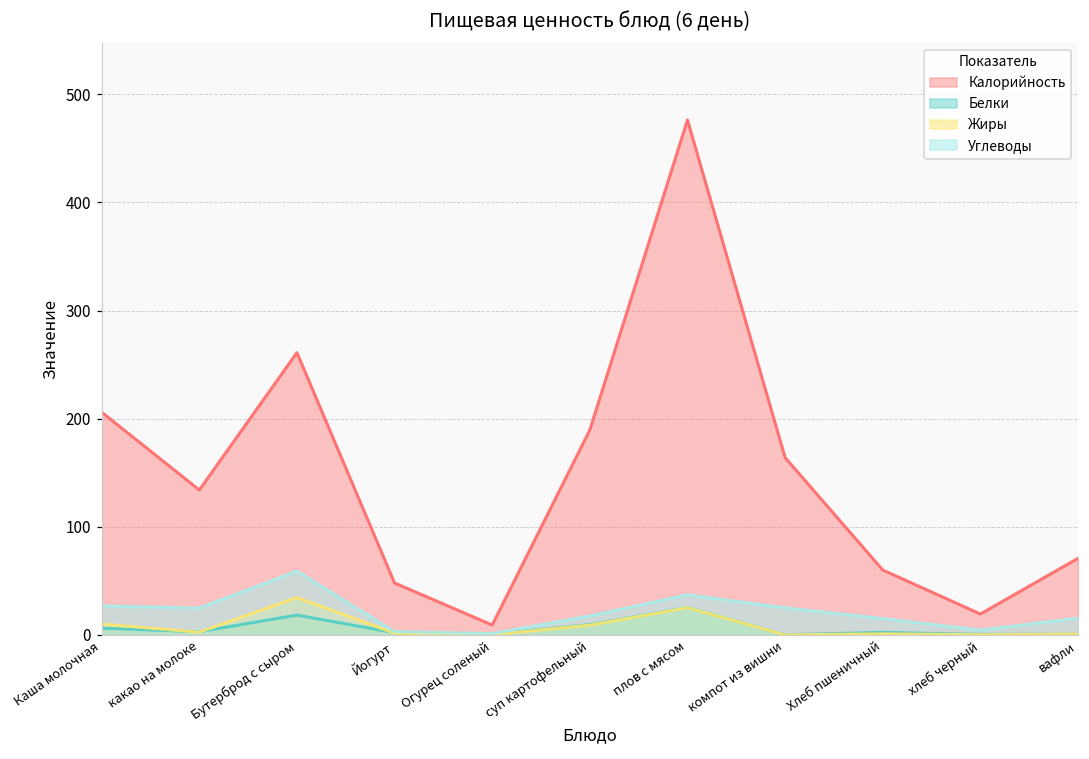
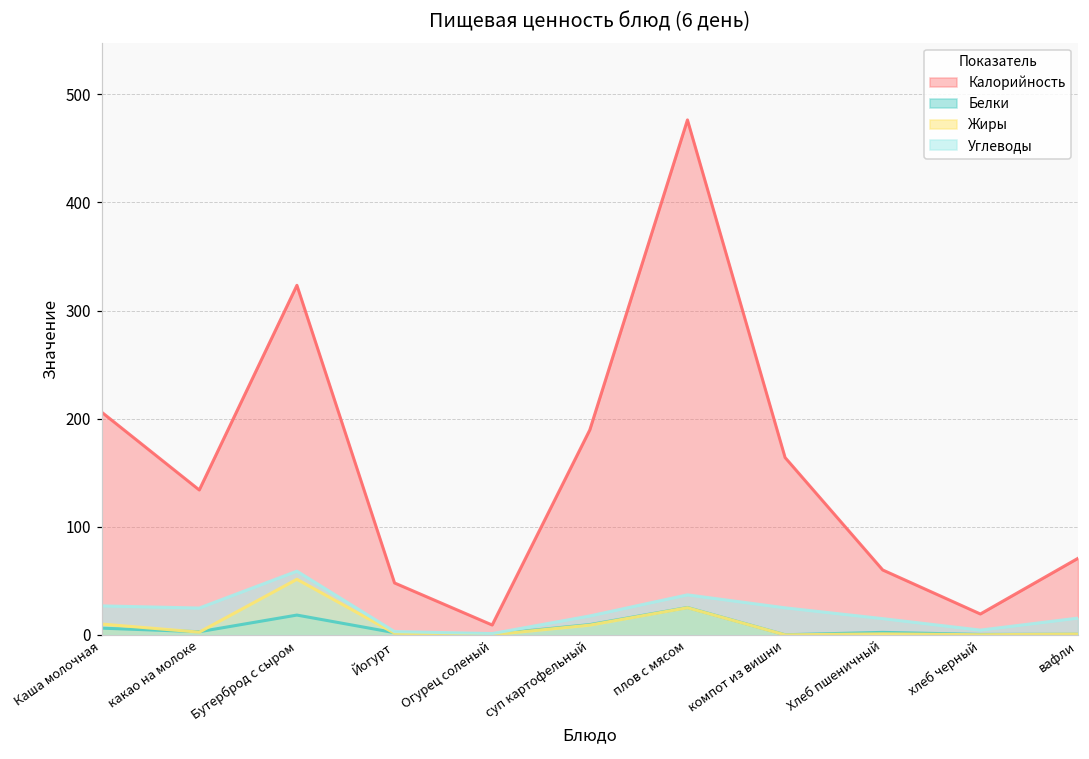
  {
    "Калорийность": {
      "Каша молочная": 210,
      "какао на молоке": 130,
-     "Бутерброд с сыром": 260,
+     "Бутерброд с сыром": 320,
      "Йогурт": 50,
      "Огурец соленый": 10,
      "суп картофельный": 190,
      "плов с мясом": 480,
      "компот из вишни": 160,
      "Хлеб пшеничный": 60,
      "хлеб черный": 20,
      "вафли": 70
    },
    "Жиры": {
      "Каша молочная": 10,
-     "Бутерброд с сыром": 30
+     "Бутерброд с сыром": 50
    }
  }
